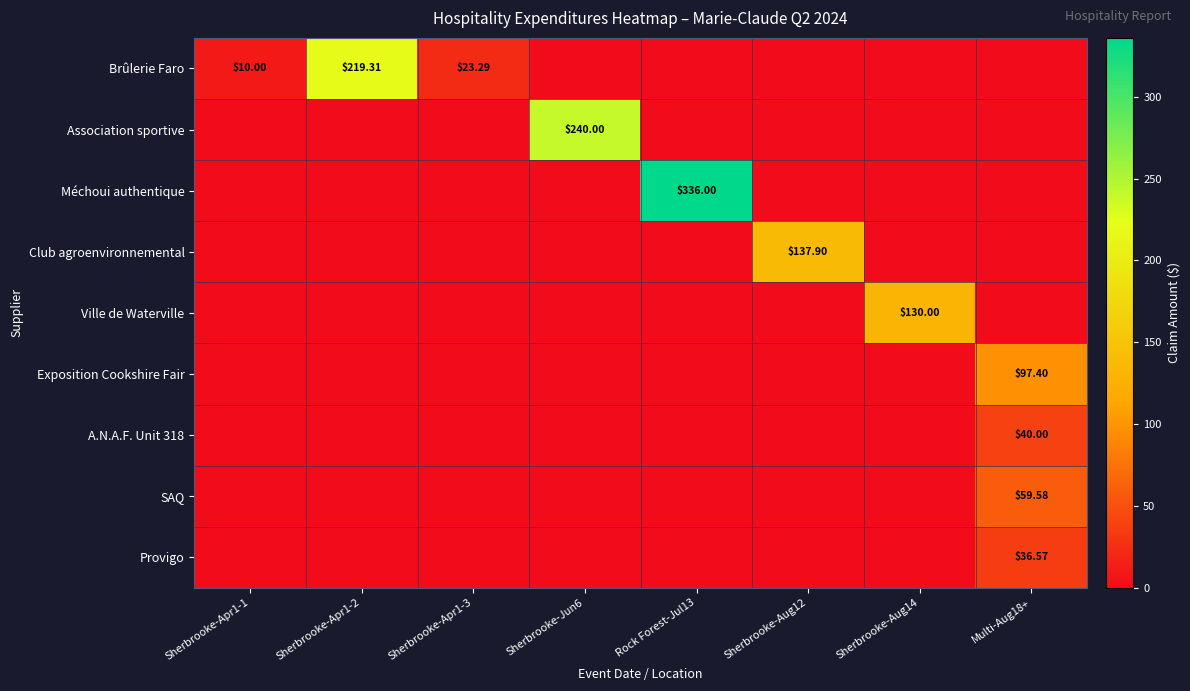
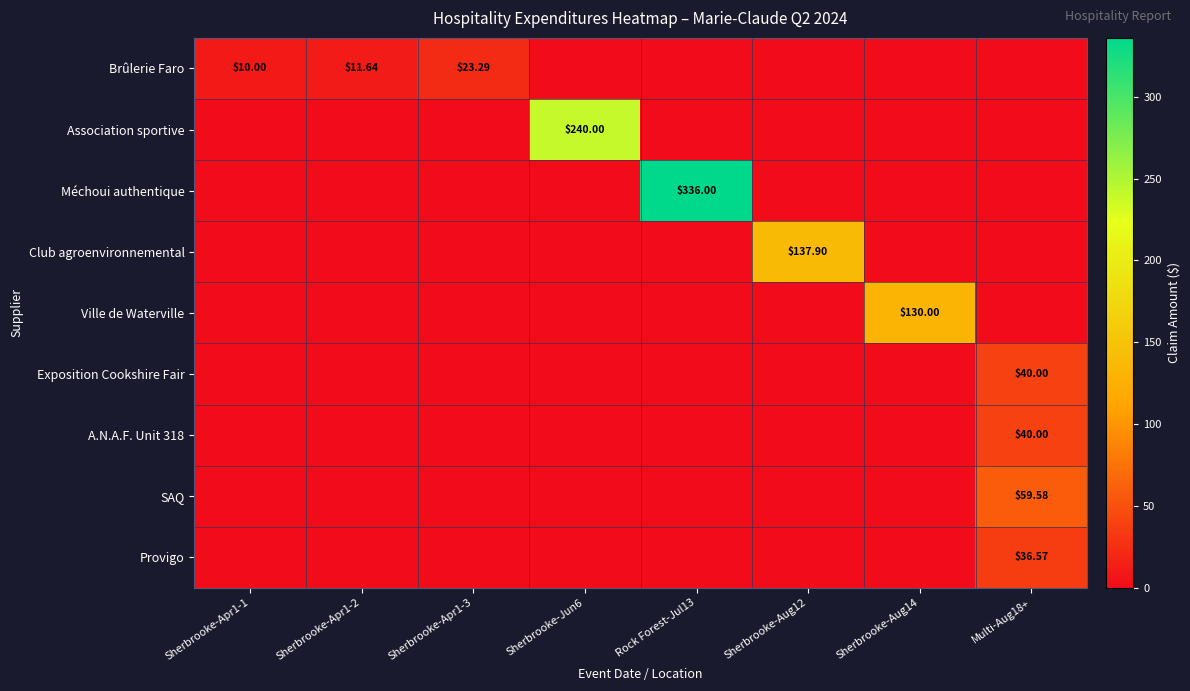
  {
    "Brûlerie Faro": {
      "Sherbrooke-Apr1-1": "$10.00",
-     "Sherbrooke-Apr1-2": "$219.31",
+     "Sherbrooke-Apr1-2": "$11.64",
      "Sherbrooke-Apr1-3": "$23.29"
    },
    "Association sportive": {
      "Sherbrooke-Jun6": "$240.00"
    },
    "Méchoui authentique": {
      "Rock Forest-Jul13": "$336.00"
    },
    "Club agroenvironnemental": {
      "Sherbrooke-Aug12": "$137.90"
    },
    "Ville de Waterville": {
      "Sherbrooke-Aug14": "$130.00"
    },
    "Exposition Cookshire Fair": {
-     "Multi-Aug18+": "$97.40"
+     "Multi-Aug18+": "$40.00"
    },
    "A.N.A.F. Unit 318": {
      "Multi-Aug18+": "$40.00"
    },
    "SAQ": {
      "Multi-Aug18+": "$59.58"
    },
    "Provigo": {
      "Multi-Aug18+": "$36.57"
    }
  }
